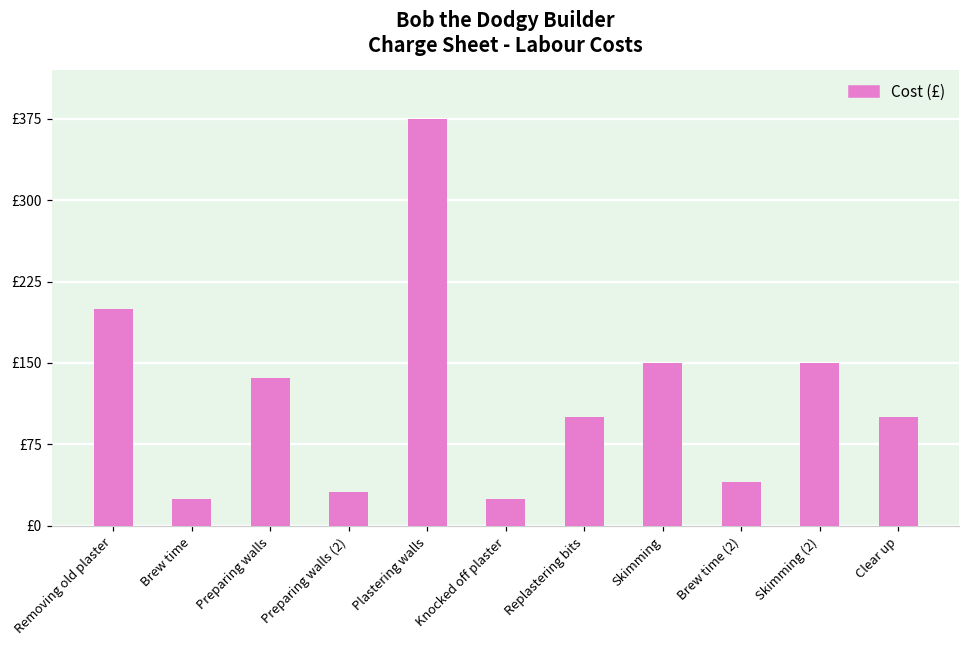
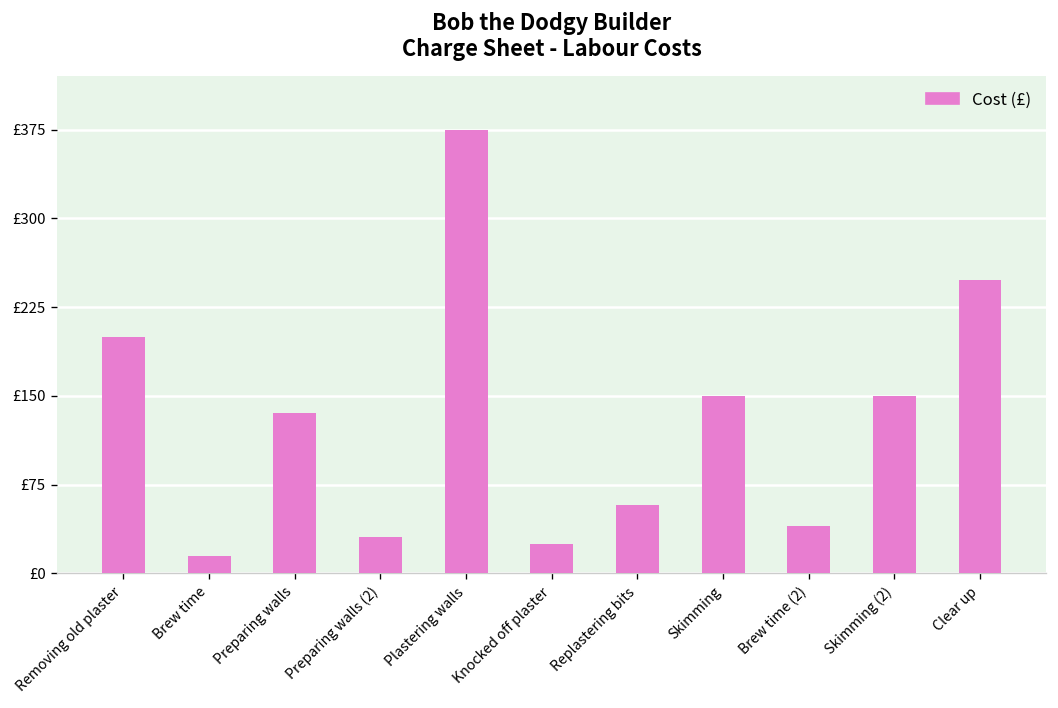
  {
    "Removing old plaster": "£200",
-   "Brew time": "£30",
+   "Brew time": "£20",
    "Preparing walls": "£140",
    "Preparing walls (2)": "£30",
    "Plastering walls": "£380",
    "Knocked off plaster": "£30",
-   "Replastering bits": "£100",
+   "Replastering bits": "£60",
    "Skimming": "£150",
    "Brew time (2)": "£40",
    "Skimming (2)": "£150",
-   "Clear up": "£100"
+   "Clear up": "£250"
  }
